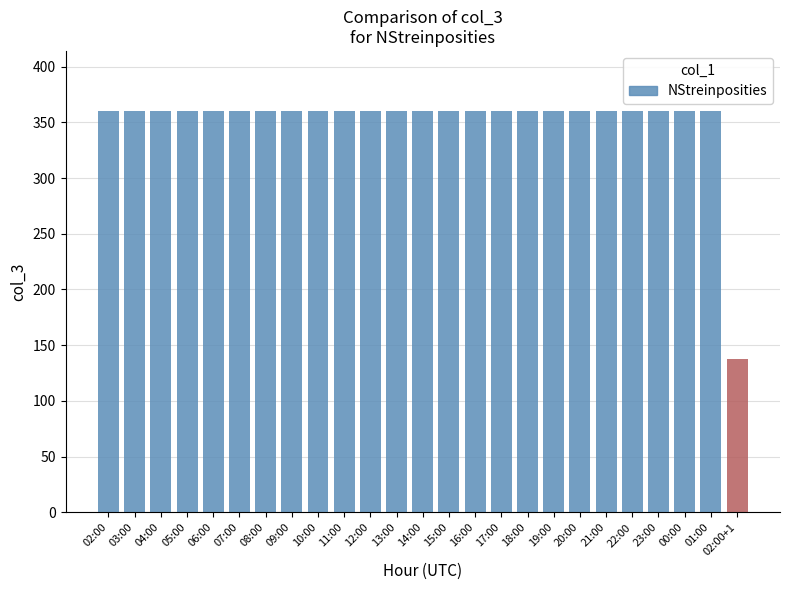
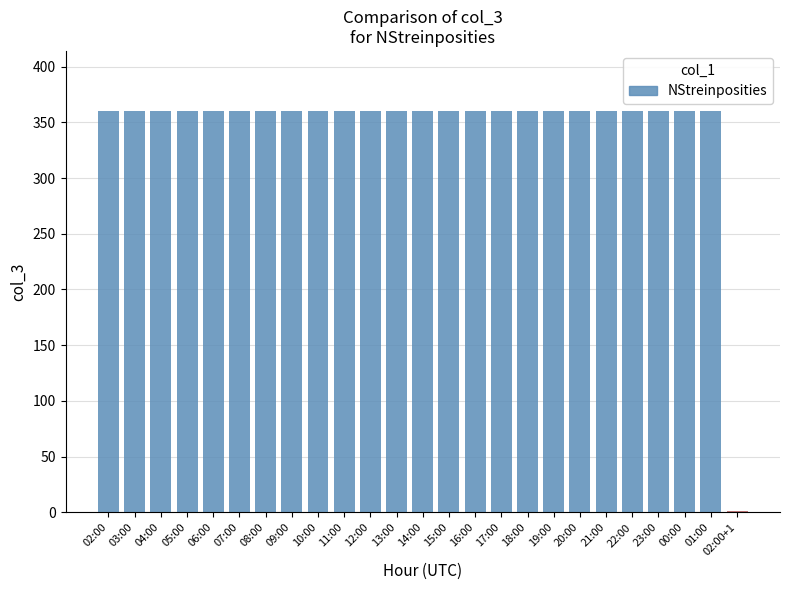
  {
    "02:00": 360,
    "03:00": 360,
    "04:00": 360,
    "05:00": 360,
    "06:00": 360,
    "07:00": 360,
    "08:00": 360,
    "09:00": 360,
    "10:00": 360,
    "11:00": 360,
    "12:00": 360,
    "13:00": 360,
    "14:00": 360,
    "15:00": 360,
    "16:00": 360,
    "17:00": 360,
    "18:00": 360,
    "19:00": 360,
    "20:00": 360,
    "21:00": 360,
    "22:00": 360,
    "23:00": 360,
    "00:00": 360,
    "01:00": 360,
-   "02:00+1": 138
+   "02:00+1": 1
  }
